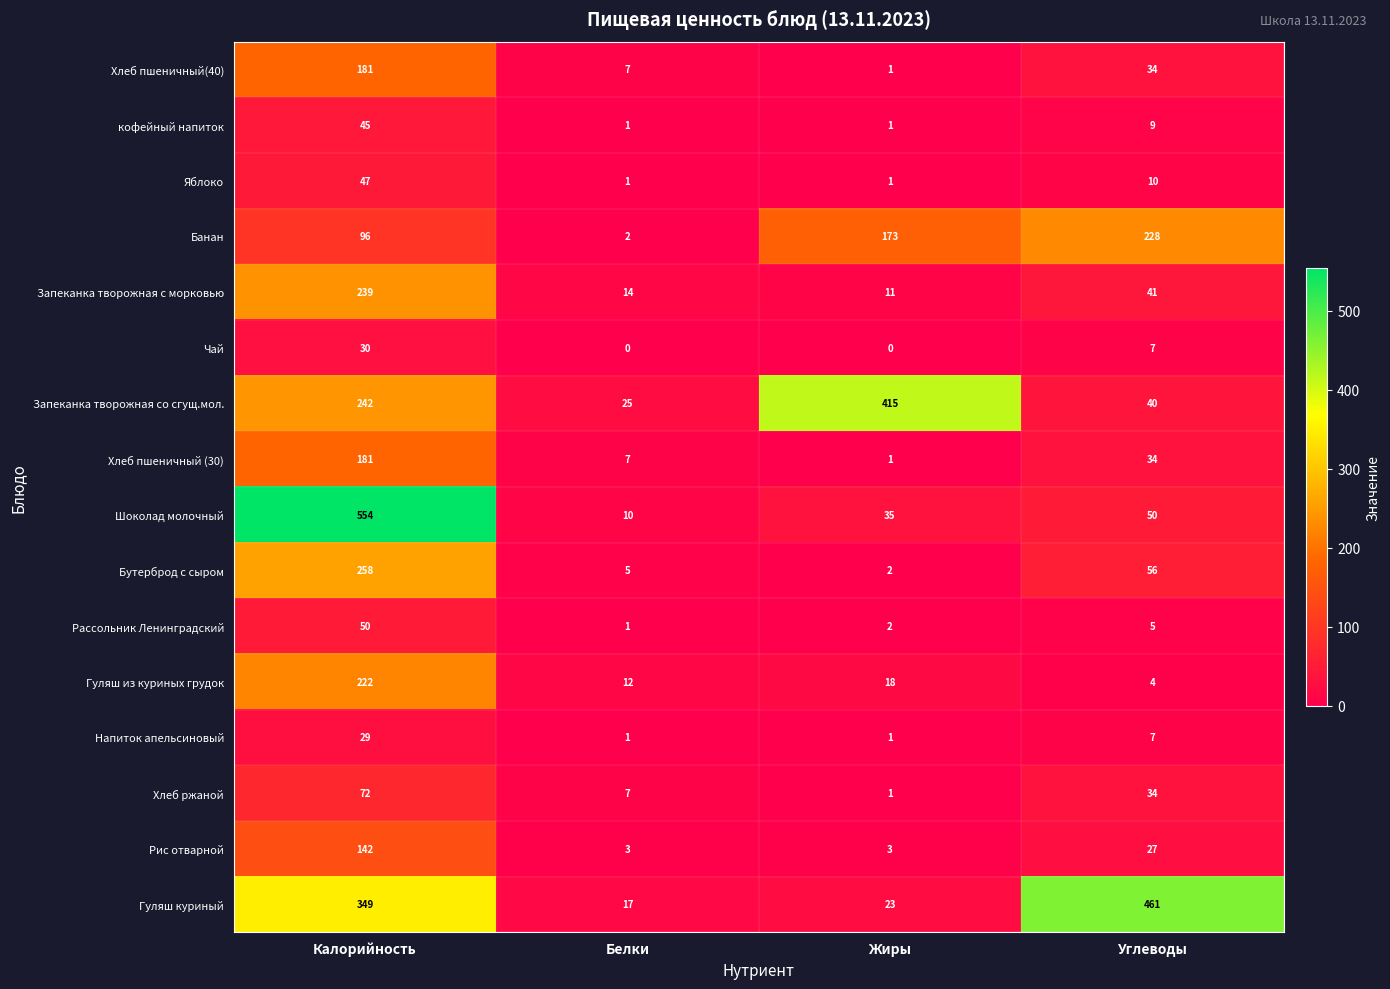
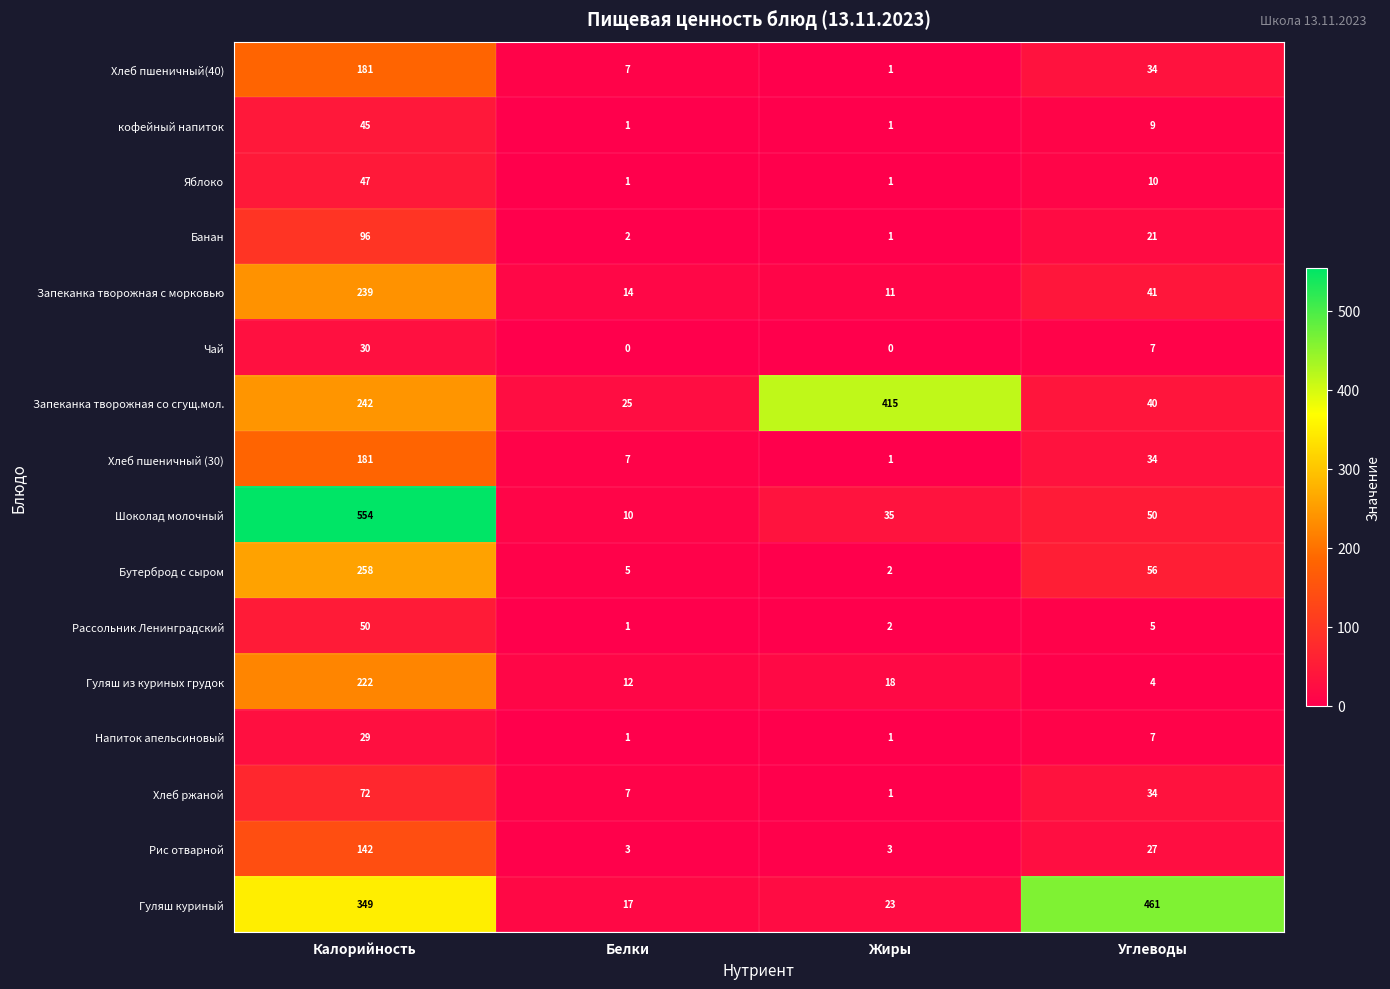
  {
    "Хлеб пшеничный(40)": {
      "Калорийность": 181,
      "Белки": 7,
      "Жиры": 1,
      "Углеводы": 34
    },
    "кофейный напиток": {
      "Калорийность": 45,
      "Белки": 1,
      "Жиры": 1,
      "Углеводы": 9
    },
    "Яблоко": {
      "Калорийность": 47,
      "Белки": 1,
      "Жиры": 1,
      "Углеводы": 10
    },
    "Банан": {
      "Калорийность": 96,
      "Белки": 2,
-     "Жиры": 173,
-     "Углеводы": 228
+     "Жиры": 1,
+     "Углеводы": 21
    },
    "Запеканка творожная с морковью": {
      "Калорийность": 239,
      "Белки": 14,
      "Жиры": 11,
      "Углеводы": 41
    },
    "Чай": {
      "Калорийность": 30,
      "Белки": 0,
      "Жиры": 0,
      "Углеводы": 7
    },
    "Запеканка творожная со сгущ.мол.": {
      "Калорийность": 242,
      "Белки": 25,
      "Жиры": 415,
      "Углеводы": 40
    },
    "Хлеб пшеничный (30)": {
      "Калорийность": 181,
      "Белки": 7,
      "Жиры": 1,
      "Углеводы": 34
    },
    "Шоколад молочный": {
      "Калорийность": 554,
      "Белки": 10,
      "Жиры": 35,
      "Углеводы": 50
    },
    "Бутерброд с сыром": {
      "Калорийность": 258,
      "Белки": 5,
      "Жиры": 2,
      "Углеводы": 56
    },
    "Рассольник Ленинградский": {
      "Калорийность": 50,
      "Белки": 1,
      "Жиры": 2,
      "Углеводы": 5
    },
    "Гуляш из куриных грудок": {
      "Калорийность": 222,
      "Белки": 12,
      "Жиры": 18,
      "Углеводы": 4
    },
    "Напиток апельсиновый": {
      "Калорийность": 29,
      "Белки": 1,
      "Жиры": 1,
      "Углеводы": 7
    },
    "Хлеб ржаной": {
      "Калорийность": 72,
      "Белки": 7,
      "Жиры": 1,
      "Углеводы": 34
    },
    "Рис отварной": {
      "Калорийность": 142,
      "Белки": 3,
      "Жиры": 3,
      "Углеводы": 27
    },
    "Гуляш куриный": {
      "Калорийность": 349,
      "Белки": 17,
      "Жиры": 23,
      "Углеводы": 461
    }
  }
